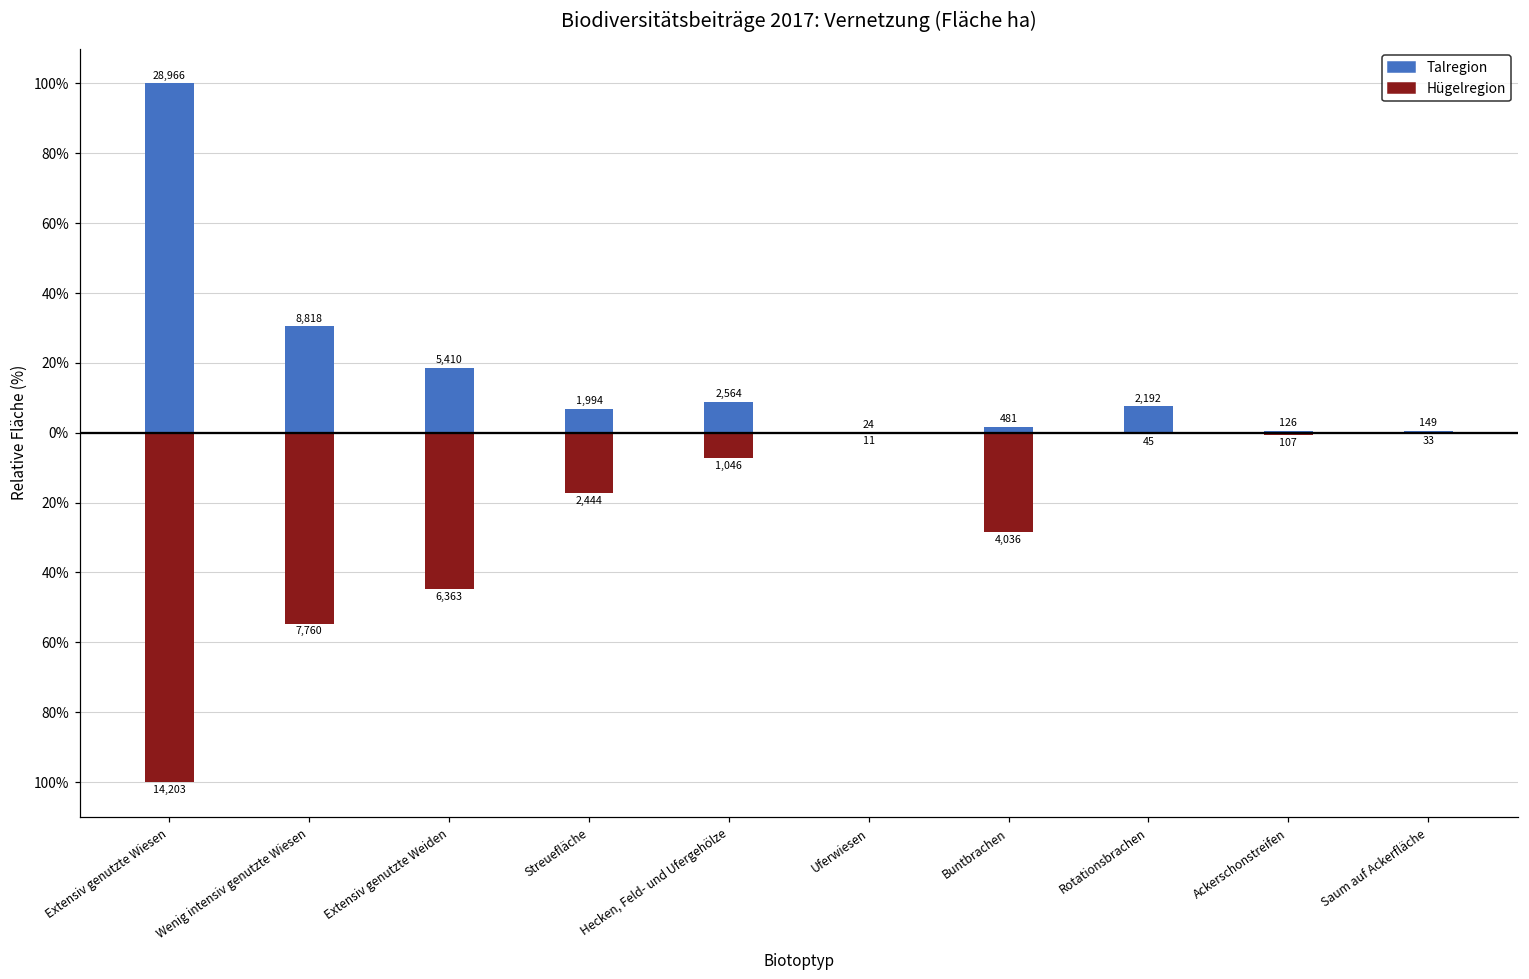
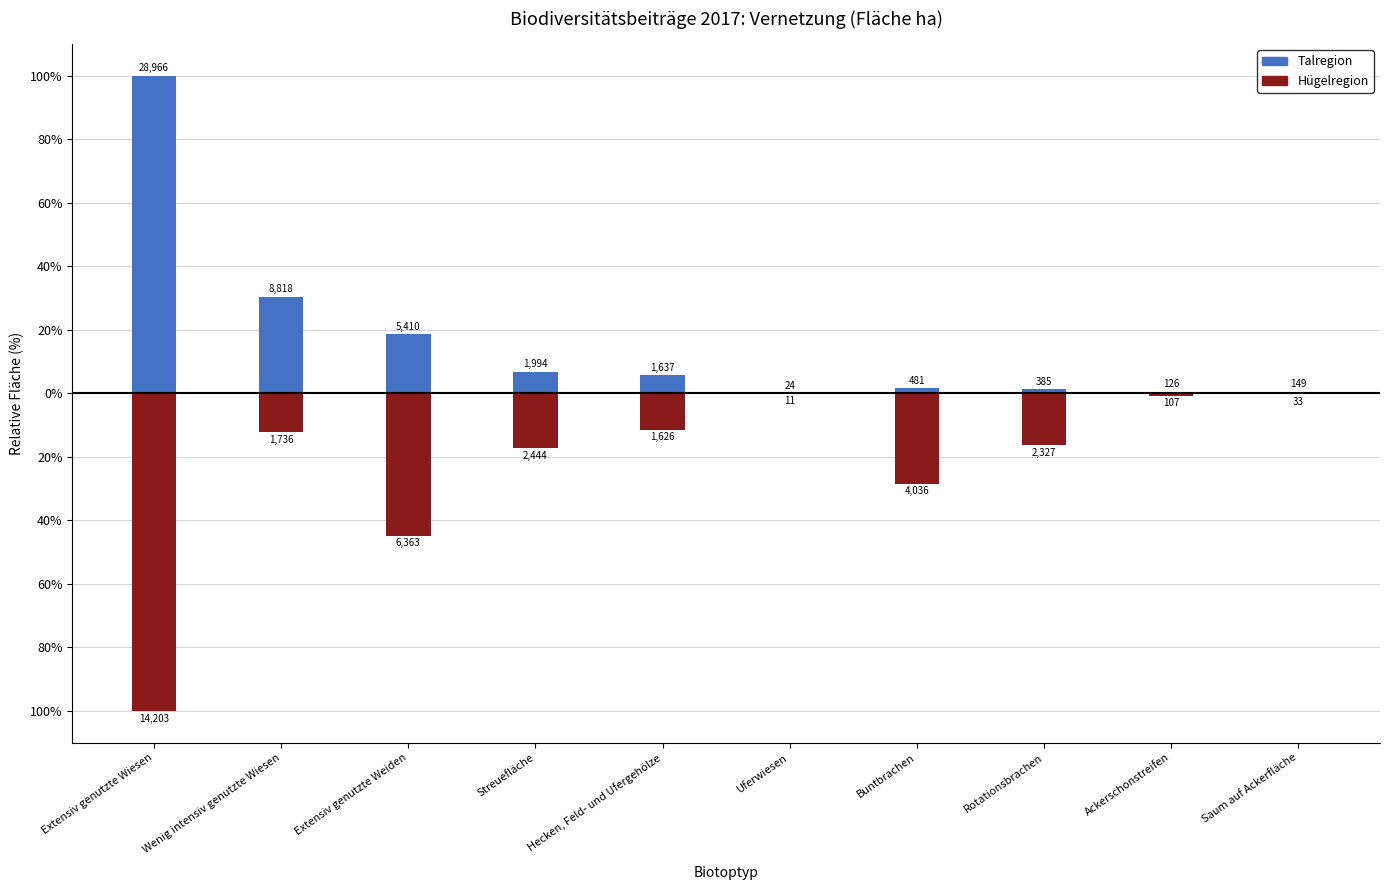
  {
    "Talregion": {
-     "Hecken, Feld- und Ufergehölze": "2,564",
-     "Rotationsbrachen": "2,192"
+     "Hecken, Feld- und Ufergehölze": "1,637",
+     "Rotationsbrachen": "385"
    },
    "Hügelregion": {
-     "Wenig intensiv genutzte Wiesen": "7,760",
-     "Hecken, Feld- und Ufergehölze": "1,046",
-     "Rotationsbrachen": "45"
+     "Wenig intensiv genutzte Wiesen": "1,736",
+     "Hecken, Feld- und Ufergehölze": "1,626",
+     "Rotationsbrachen": "2,327"
    }
  }
